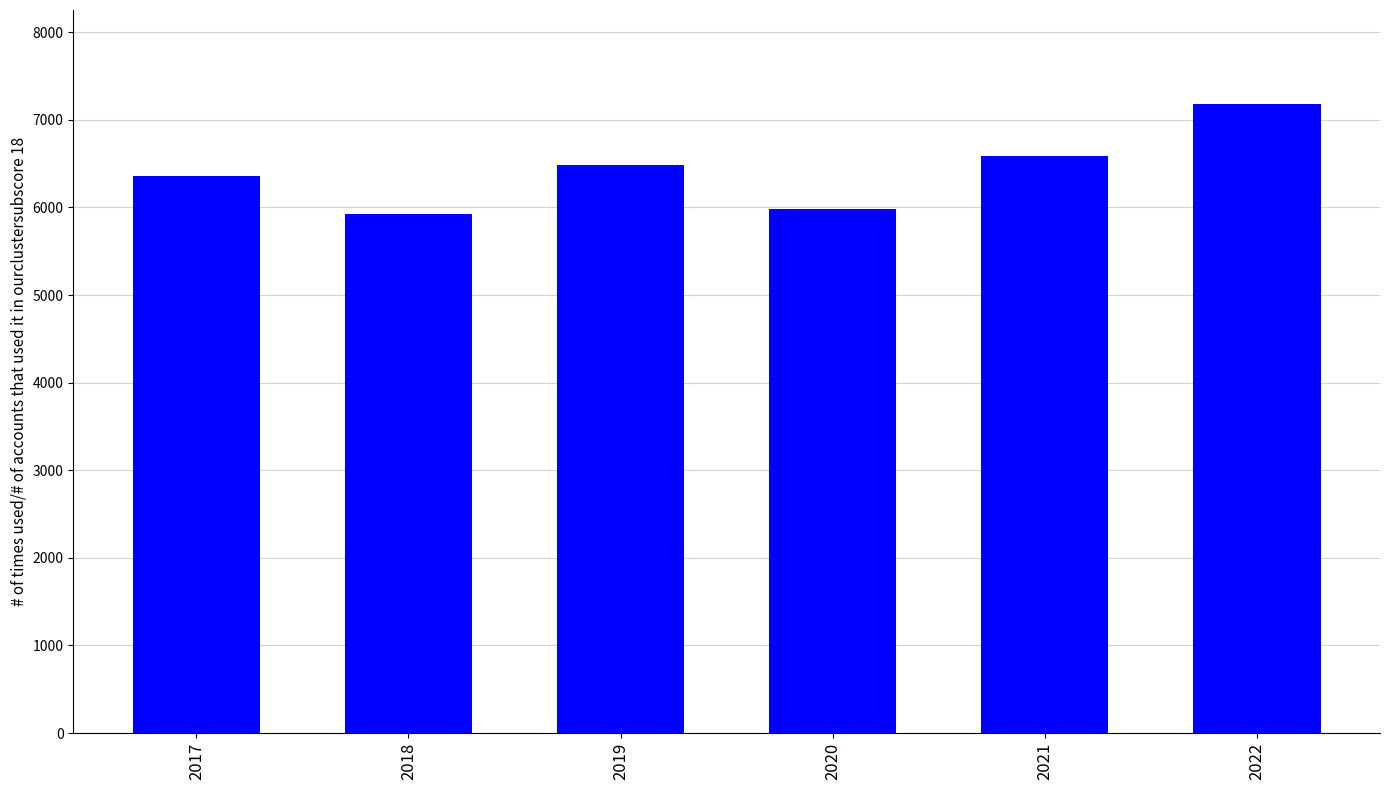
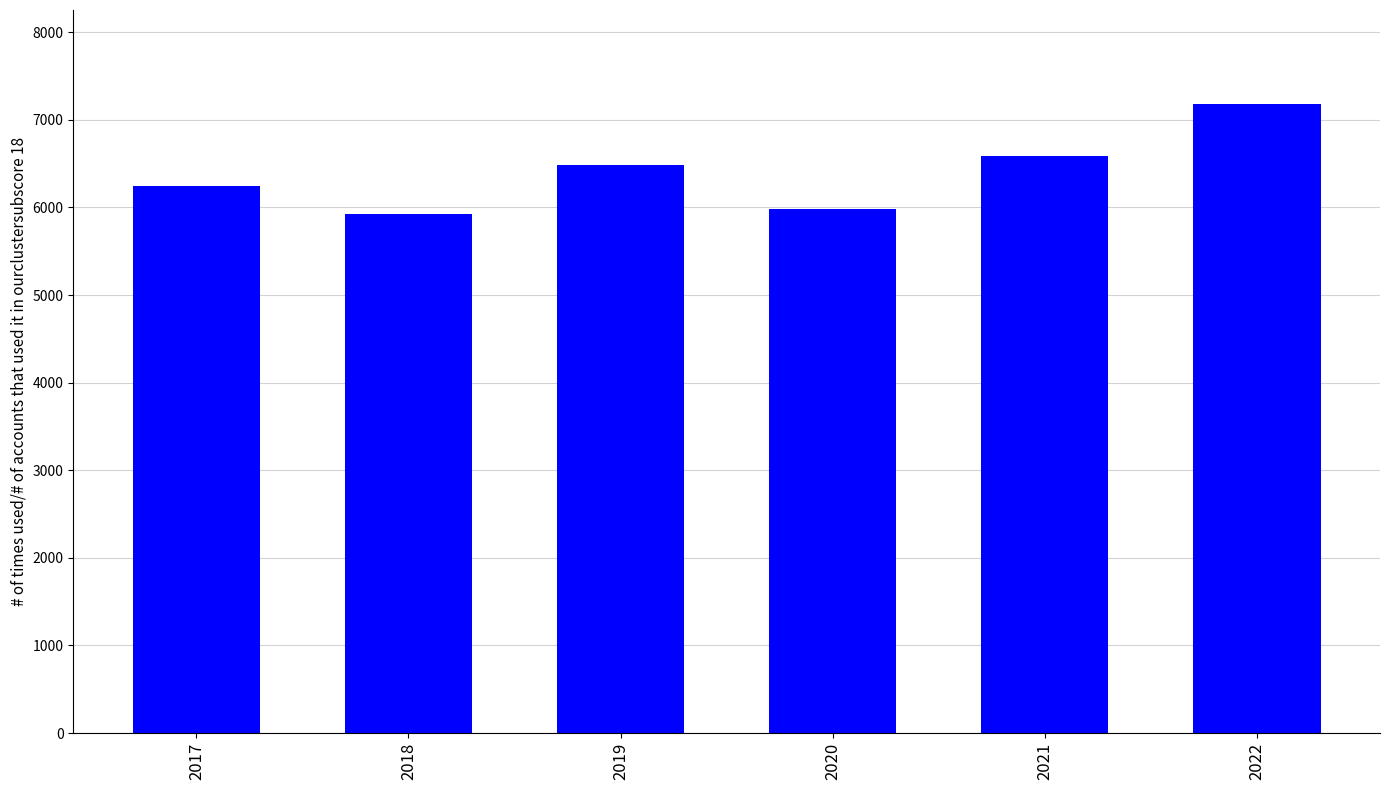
  {
-   "2017": 6400,
+   "2017": 6200,
    "2018": 5900,
    "2019": 6500,
    "2020": 6000,
    "2021": 6600,
    "2022": 7200
  }
